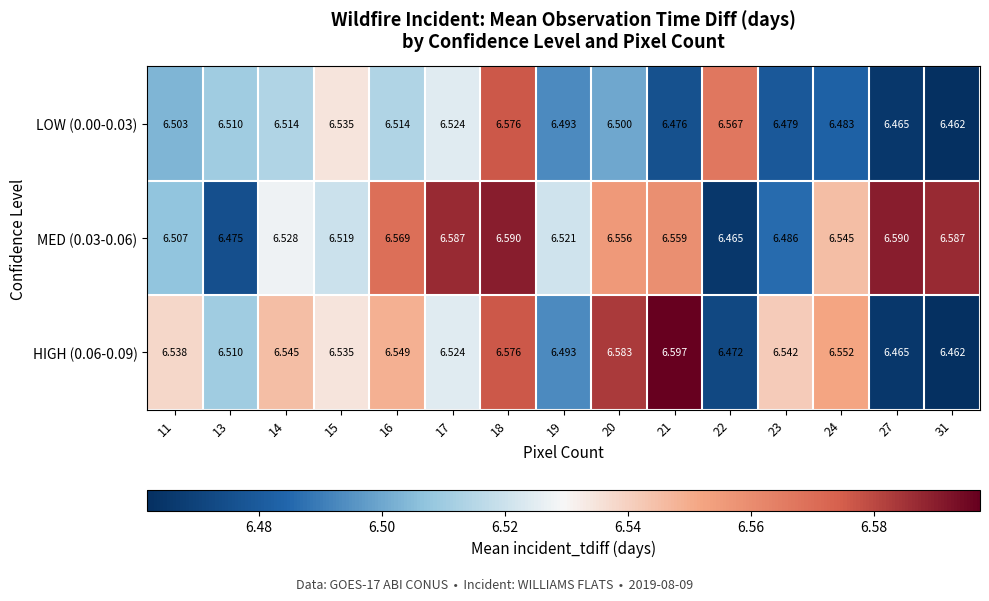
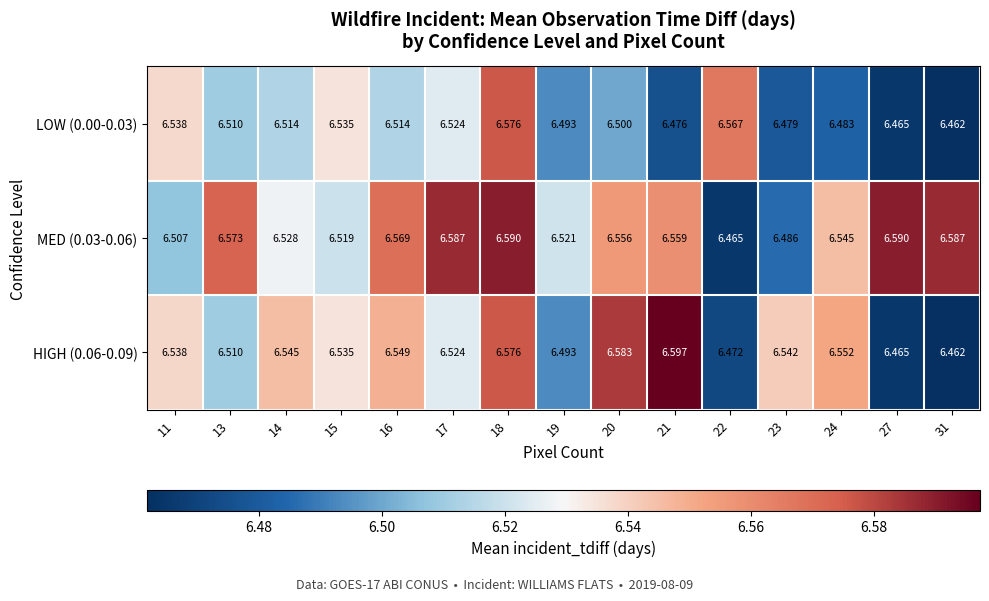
  {
    "LOW (0.00-0.03)": {
-     "11": 6.503,
+     "11": 6.538,
      "13": 6.510,
      "14": 6.514,
      "15": 6.535,
      "16": 6.514,
      "17": 6.524,
      "18": 6.576,
      "19": 6.493,
      "20": 6.500,
      "21": 6.476,
      "22": 6.567,
      "23": 6.479,
      "24": 6.483,
      "27": 6.465,
      "31": 6.462
    },
    "MED (0.03-0.06)": {
      "11": 6.507,
-     "13": 6.475,
+     "13": 6.573,
      "14": 6.528,
      "15": 6.519,
      "16": 6.569,
      "17": 6.587,
      "18": 6.590,
      "19": 6.521,
      "20": 6.556,
      "21": 6.559,
      "22": 6.465,
      "23": 6.486,
      "24": 6.545,
      "27": 6.590,
      "31": 6.587
    },
    "HIGH (0.06-0.09)": {
      "11": 6.538,
      "13": 6.510,
      "14": 6.545,
      "15": 6.535,
      "16": 6.549,
      "17": 6.524,
      "18": 6.576,
      "19": 6.493,
      "20": 6.583,
      "21": 6.597,
      "22": 6.472,
      "23": 6.542,
      "24": 6.552,
      "27": 6.465,
      "31": 6.462
    }
  }
